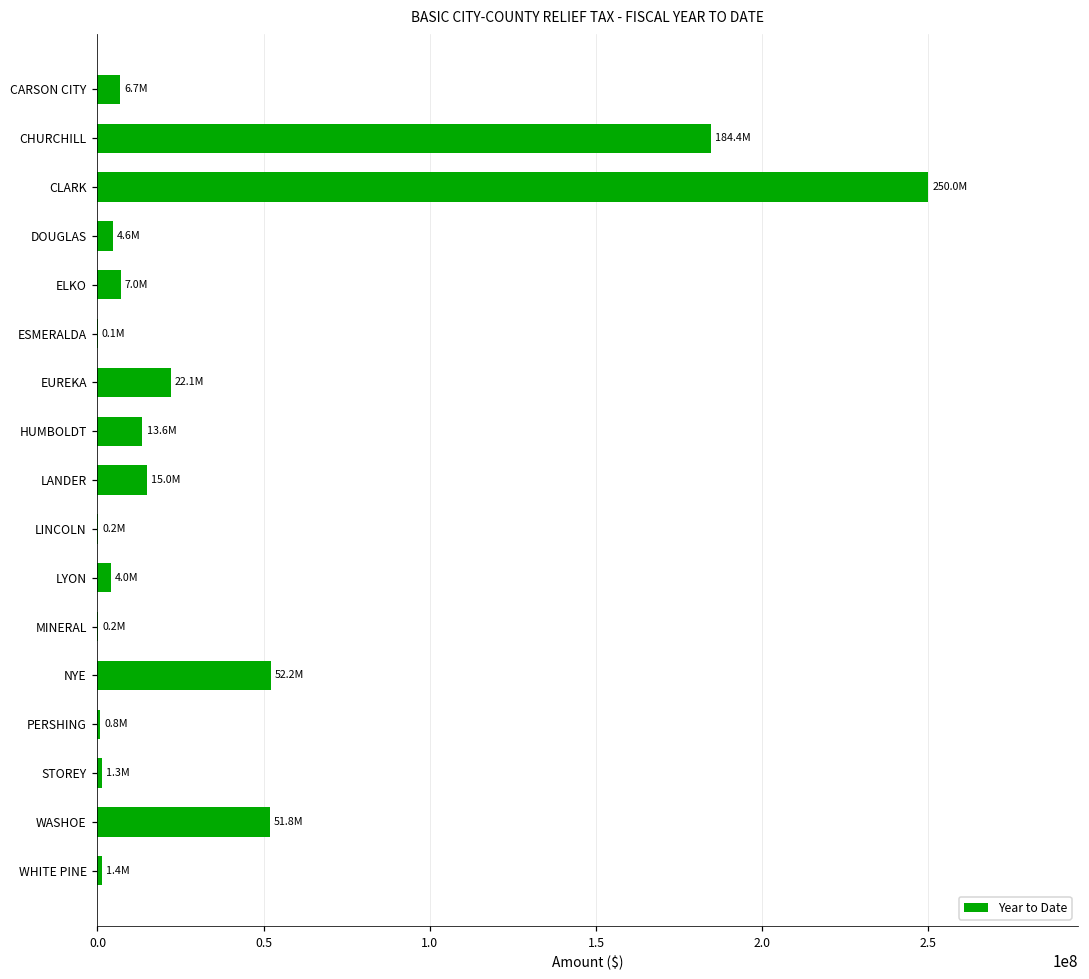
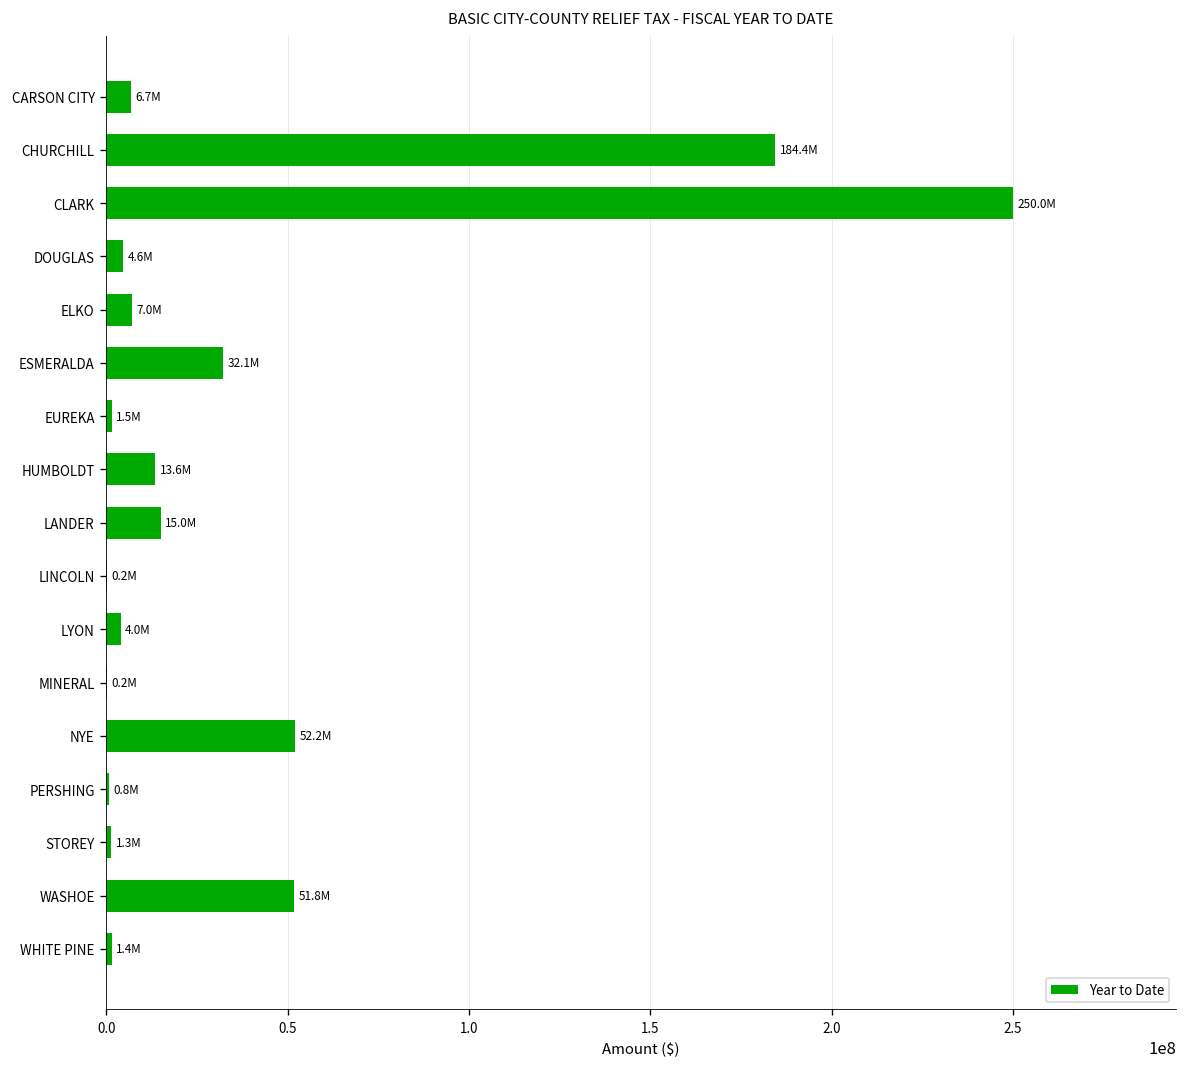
  {
    "CARSON CITY": "6.7M",
    "CHURCHILL": "184.4M",
    "CLARK": "250.0M",
    "DOUGLAS": "4.6M",
    "ELKO": "7.0M",
-   "ESMERALDA": "0.1M",
-   "EUREKA": "22.1M",
+   "ESMERALDA": "32.1M",
+   "EUREKA": "1.5M",
    "HUMBOLDT": "13.6M",
    "LANDER": "15.0M",
    "LINCOLN": "0.2M",
    "LYON": "4.0M",
    "MINERAL": "0.2M",
    "NYE": "52.2M",
    "PERSHING": "0.8M",
    "STOREY": "1.3M",
    "WASHOE": "51.8M",
    "WHITE PINE": "1.4M"
  }
